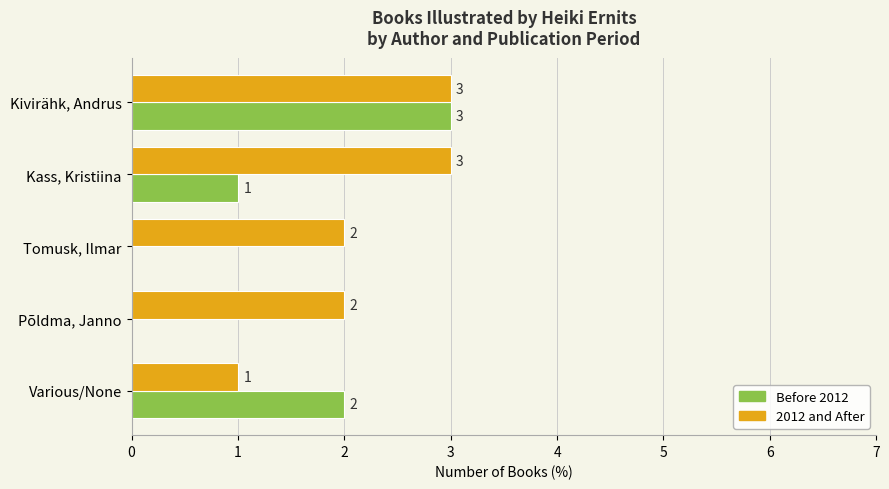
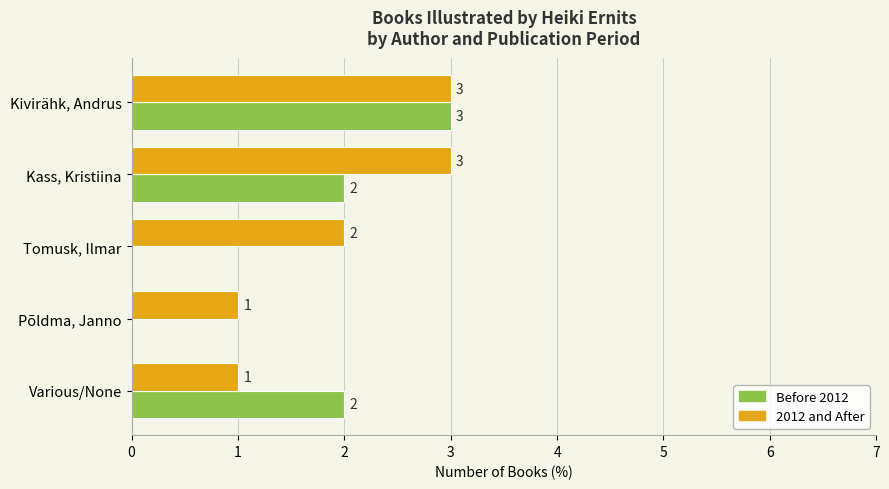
  {
    "Before 2012": {
      "Kivirähk, Andrus": 3,
-     "Kass, Kristiina": 1,
+     "Kass, Kristiina": 2,
      "Various/None": 2
    },
    "2012 and After": {
      "Kivirähk, Andrus": 3,
      "Kass, Kristiina": 3,
      "Tomusk, Ilmar": 2,
-     "Põldma, Janno": 2,
+     "Põldma, Janno": 1,
      "Various/None": 1
    }
  }
